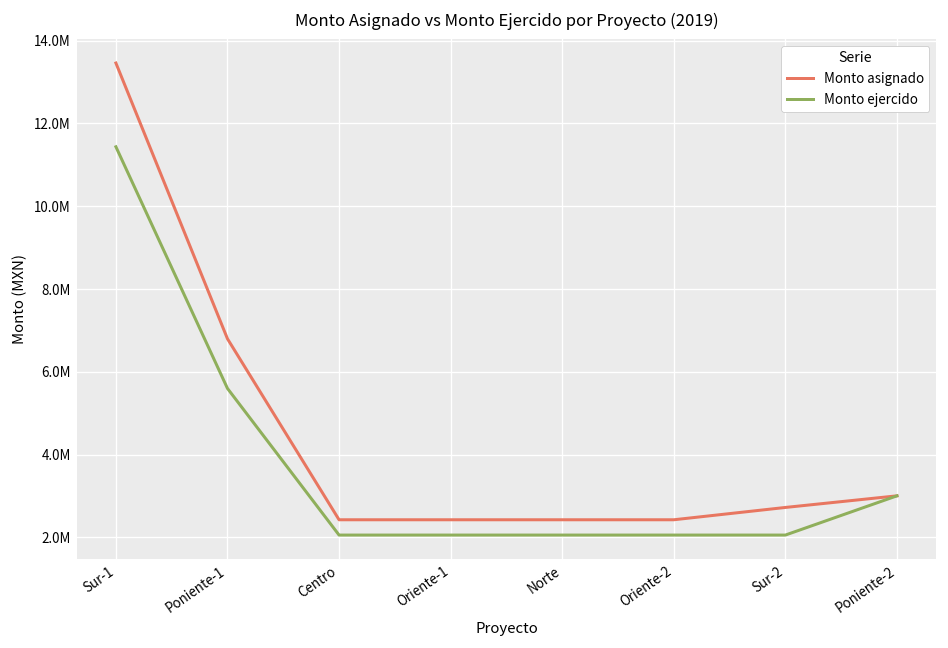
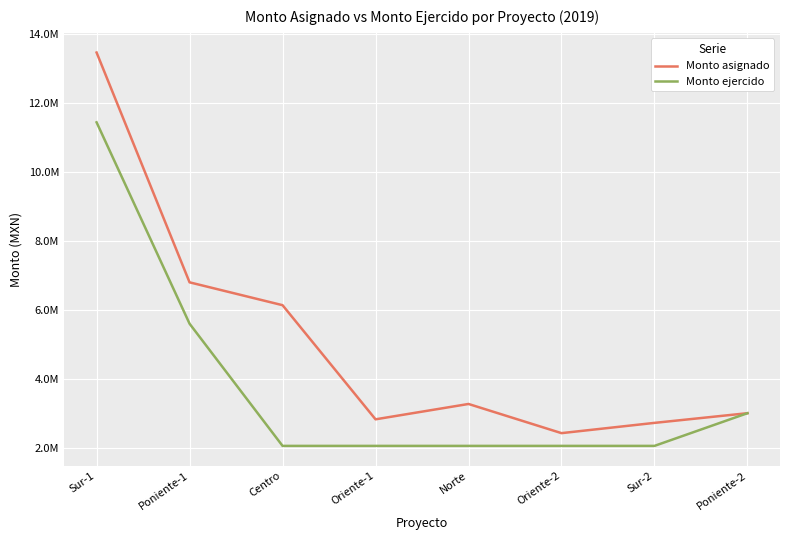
  {
    "Monto asignado": {
      "Sur-1": 13500000,
      "Poniente-1": 6800000,
-     "Centro": 2400000,
-     "Oriente-1": 2400000,
-     "Norte": 2400000,
+     "Centro": 6100000,
+     "Oriente-1": 2800000,
+     "Norte": 3300000,
      "Oriente-2": 2400000,
      "Sur-2": 2700000
    },
    "Monto ejercido": {
      "Sur-1": 11400000,
      "Poniente-1": 5600000,
      "Centro": 2100000,
      "Oriente-1": 2100000,
      "Norte": 2100000,
      "Oriente-2": 2100000,
      "Sur-2": 2100000
    }
  }
